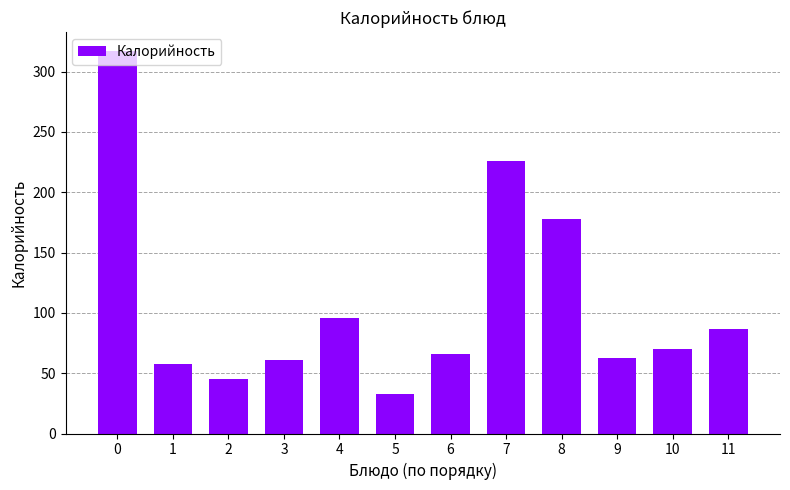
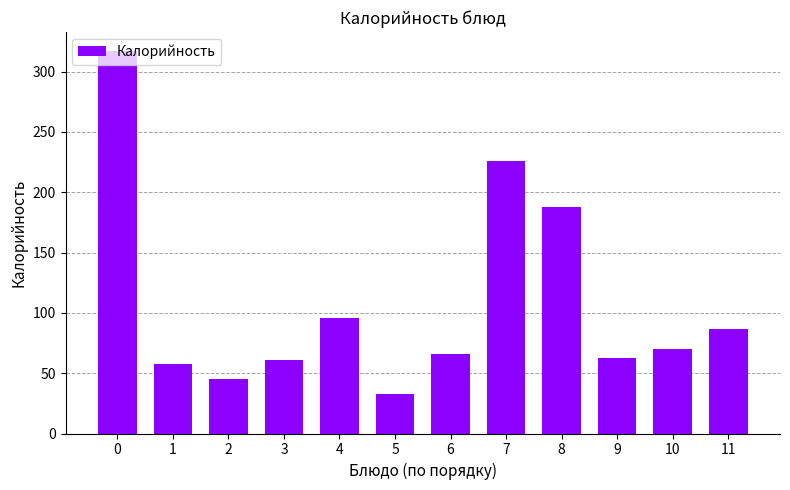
  {
    "1": 58,
    "2": 45,
    "3": 61,
    "4": 96,
    "5": 33,
    "6": 66,
    "7": 226,
-   "8": 178,
+   "8": 188,
    "9": 63,
    "10": 70,
    "11": 87
  }
